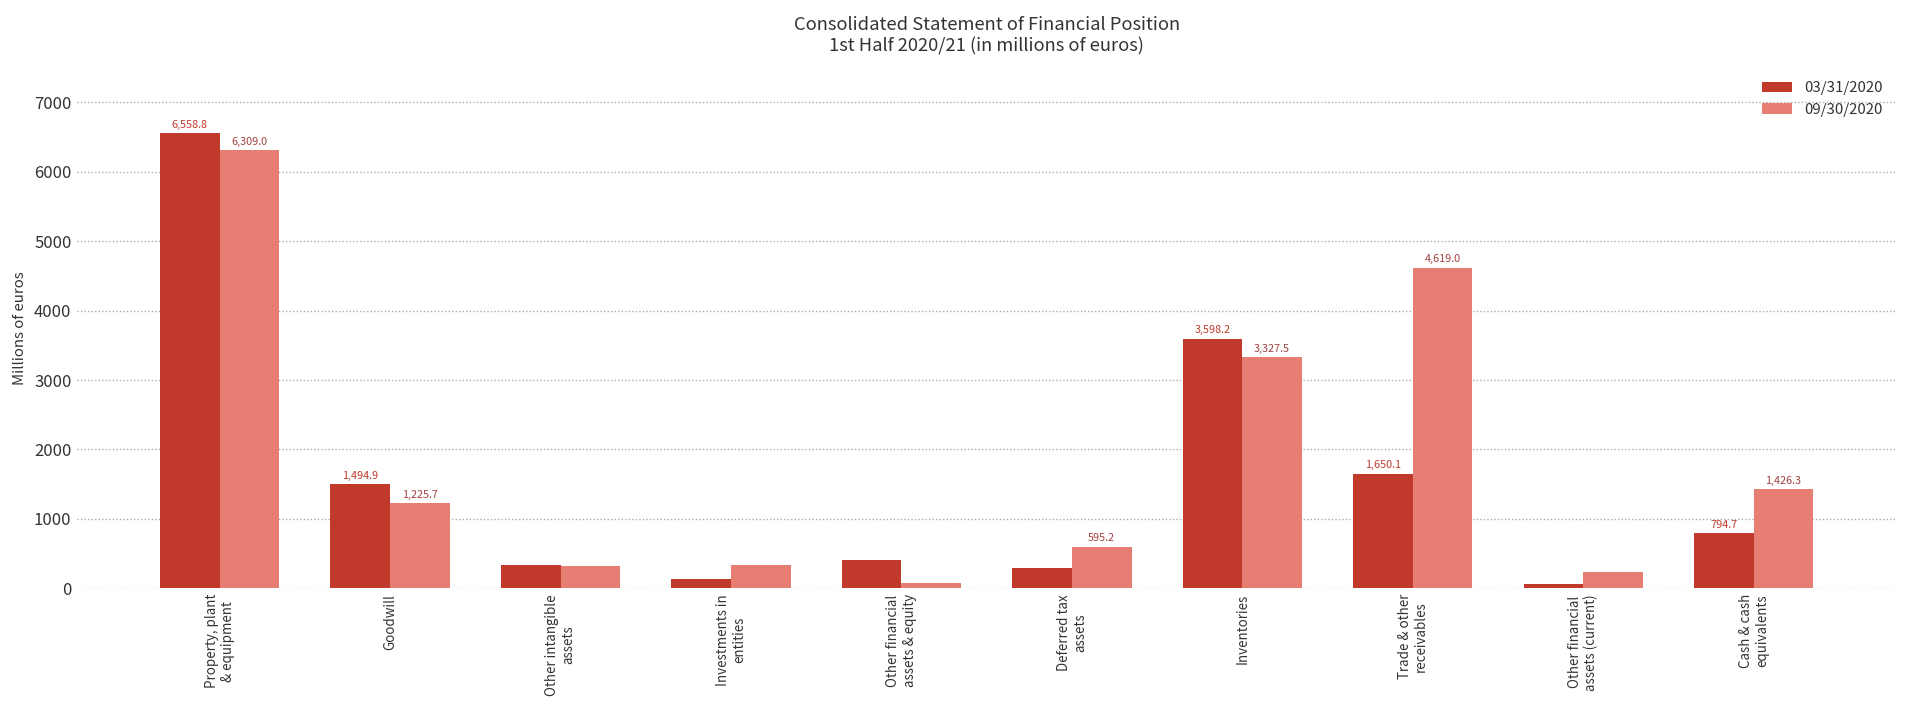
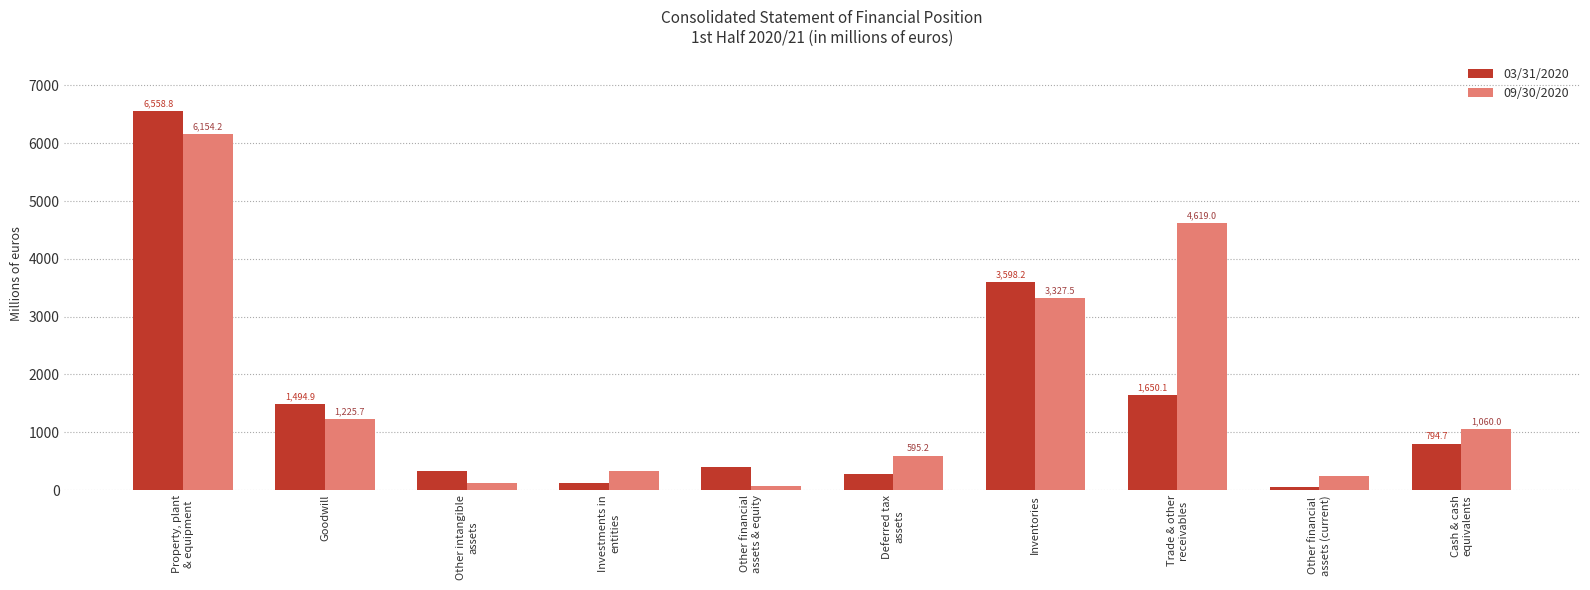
  {
    "03/31/2020": {
      "Property, plant & equipment": "6,558.8",
      "Goodwill": "1,494.9",
      "Inventories": "3,598.2",
      "Trade & other receivables": "1,650.1",
      "Cash & cash equivalents": "794.7"
    },
    "09/30/2020": {
-     "Property, plant & equipment": "6,309.0",
+     "Property, plant & equipment": "6,154.2",
      "Goodwill": "1,225.7",
-     "Other intangible assets": "300",
+     "Other intangible assets": "100",
      "Deferred tax assets": "595.2",
      "Inventories": "3,327.5",
      "Trade & other receivables": "4,619.0",
-     "Cash & cash equivalents": "1,426.3"
+     "Cash & cash equivalents": "1,060.0"
    }
  }
